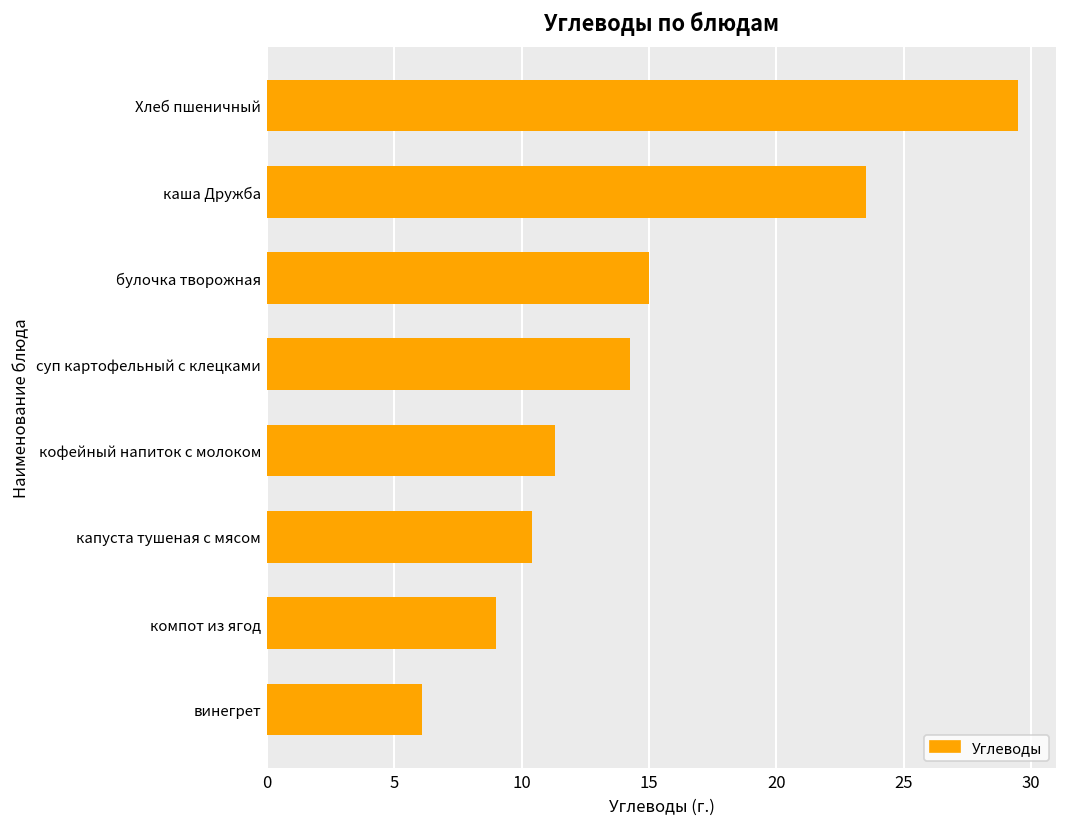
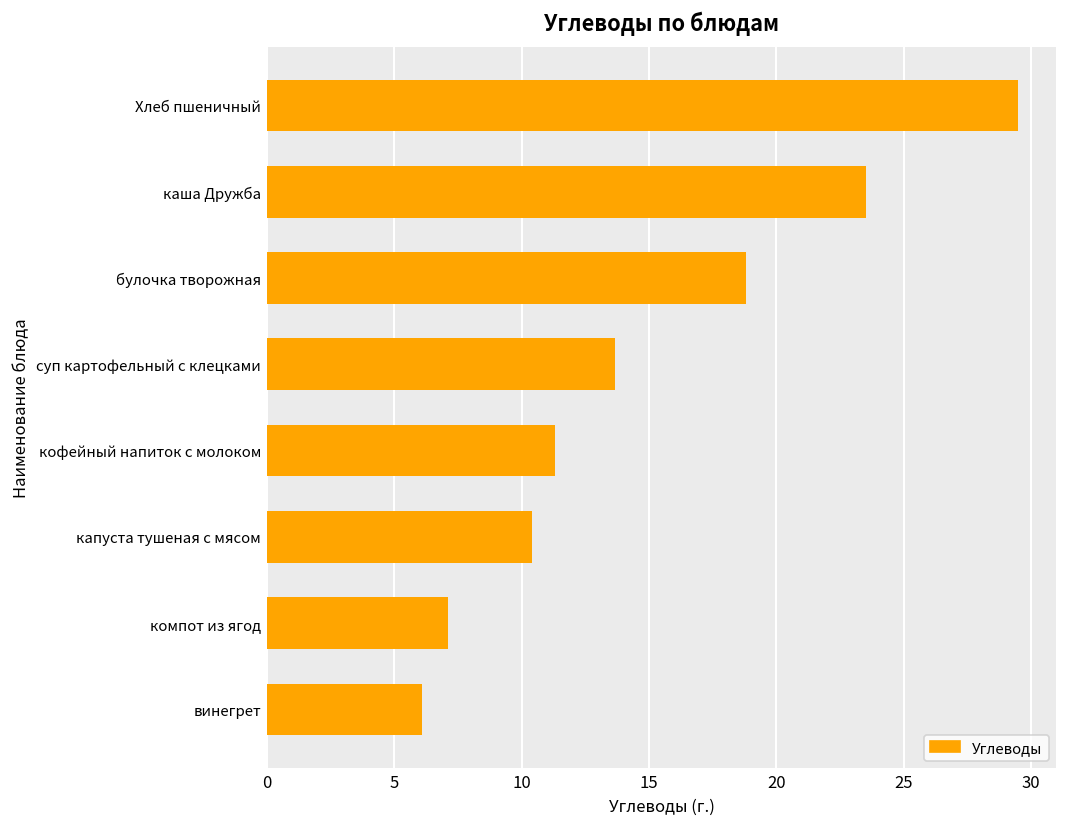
  {
    "Хлеб пшеничный": 29.5,
    "каша Дружба": 23.5,
-   "булочка творожная": 15.0,
-   "суп картофельный с клецками": 14.3,
+   "булочка творожная": 18.8,
+   "суп картофельный с клецками": 13.7,
    "кофейный напиток с молоком": 11.3,
    "капуста тушеная с мясом": 10.4,
-   "компот из ягод": 9.0,
+   "компот из ягод": 7.1,
    "винегрет": 6.1
  }
